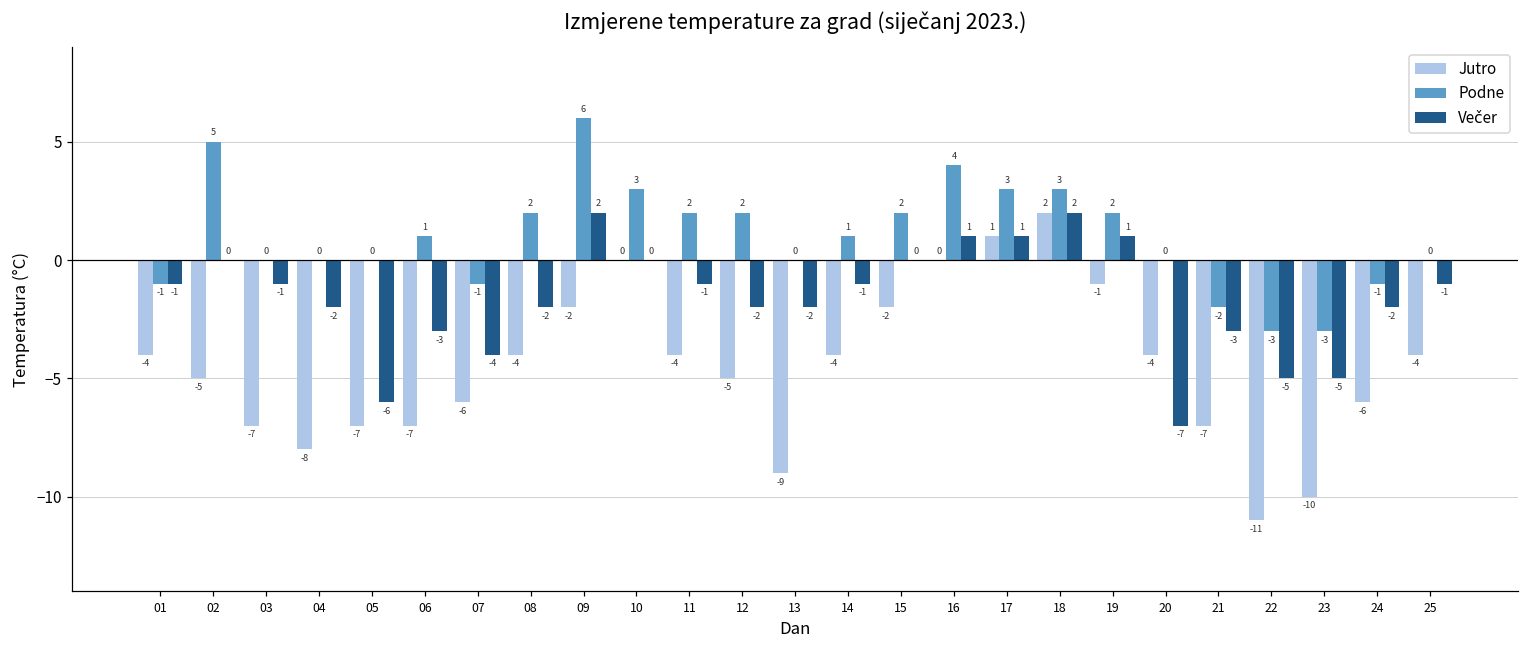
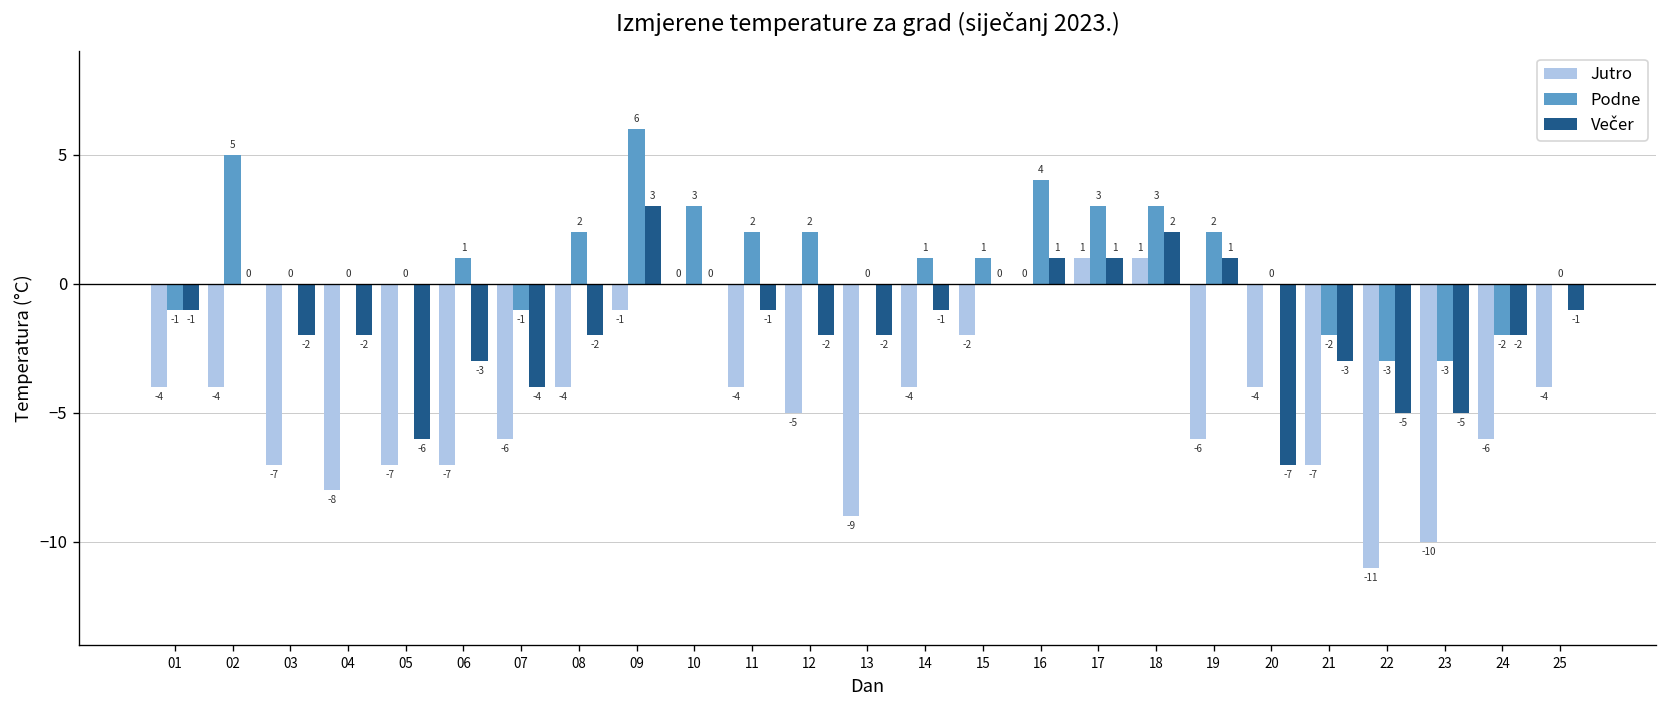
  {
    "Jutro": {
      "01": -4,
-     "02": -5,
+     "02": -4,
      "03": -7,
      "04": -8,
      "05": -7,
      "06": -7,
      "07": -6,
      "08": -4,
-     "09": -2,
+     "09": -1,
      "10": 0,
      "11": -4,
      "12": -5,
      "13": -9,
      "14": -4,
      "15": -2,
      "16": 0,
      "17": 1,
-     "18": 2,
-     "19": -1,
+     "18": 1,
+     "19": -6,
      "20": -4,
      "21": -7,
      "22": -11,
      "23": -10,
      "24": -6,
      "25": -4
    },
    "Podne": {
      "01": -1,
      "02": 5,
      "03": 0,
      "04": 0,
      "05": 0,
      "06": 1,
      "07": -1,
      "08": 2,
      "09": 6,
      "10": 3,
      "11": 2,
      "12": 2,
      "13": 0,
      "14": 1,
-     "15": 2,
+     "15": 1,
      "16": 4,
      "17": 3,
      "18": 3,
      "19": 2,
      "20": 0,
      "21": -2,
      "22": -3,
      "23": -3,
-     "24": -1,
+     "24": -2,
      "25": 0
    },
    "Večer": {
      "01": -1,
      "02": 0,
-     "03": -1,
+     "03": -2,
      "04": -2,
      "05": -6,
      "06": -3,
      "07": -4,
      "08": -2,
-     "09": 2,
+     "09": 3,
      "10": 0,
      "11": -1,
      "12": -2,
      "13": -2,
      "14": -1,
      "15": 0,
      "16": 1,
      "17": 1,
      "18": 2,
      "19": 1,
      "20": -7,
      "21": -3,
      "22": -5,
      "23": -5,
      "24": -2,
      "25": -1
    }
  }
